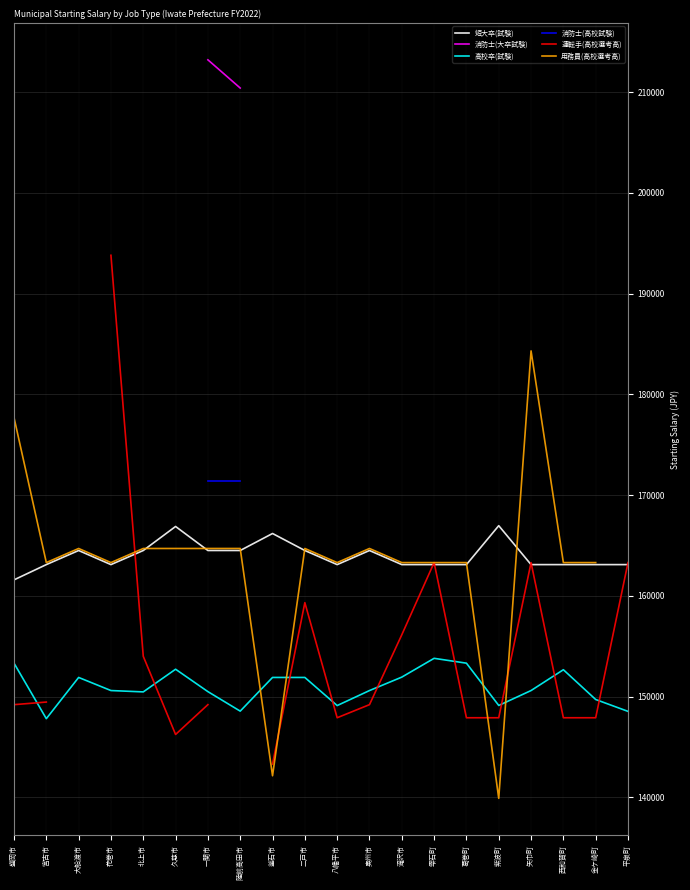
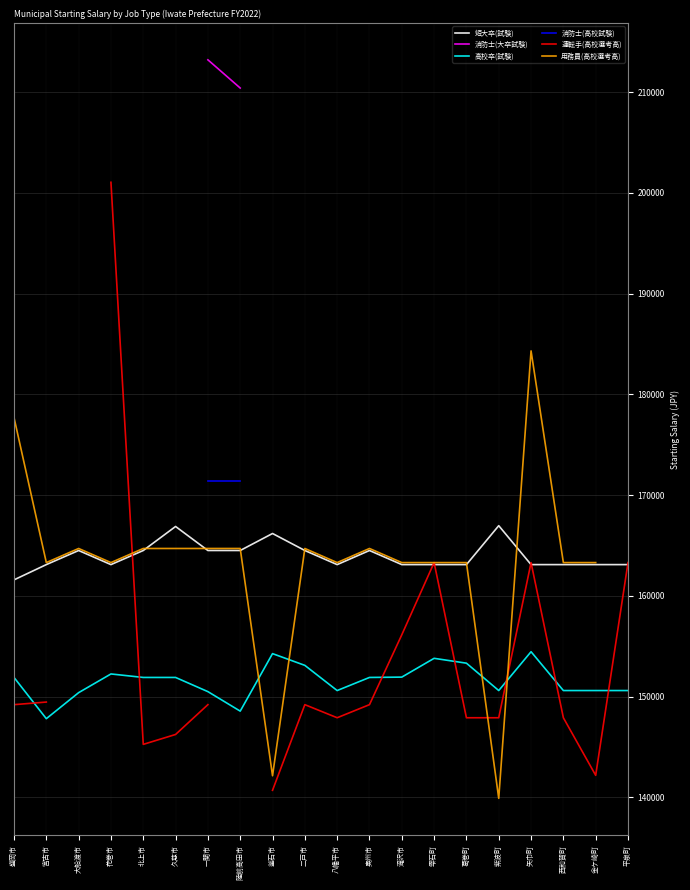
  {
    "短大卒(試験)": {
      "盛岡市": 161600,
      "久慈市": 166900,
      "釜石市": 166200,
      "紫波町": 167000
    },
    "消防士(大卒試験)": {
      "花巻市": 199000,
      "一関市": 213200,
      "陸前高田市": 210400
    },
    "高校卒(試験)": {
-     "盛岡市": 153300,
+     "盛岡市": 151900,
      "宮古市": 147800,
-     "大船渡市": 151900,
-     "花巻市": 150600,
-     "北上市": 150500,
-     "久慈市": 152700,
+     "大船渡市": 150400,
+     "花巻市": 152200,
+     "北上市": 151900,
+     "久慈市": 151900,
      "一関市": 150500,
      "陸前高田市": 148600,
-     "釜石市": 151900,
-     "二戸市": 151900,
-     "八幡平市": 149100,
-     "奥州市": 150600,
+     "釜石市": 154300,
+     "二戸市": 153100,
+     "八幡平市": 150600,
+     "奥州市": 151900,
      "滝沢市": 151900,
      "雫石町": 153800,
      "葛巻町": 153300,
-     "紫波町": 149100,
-     "矢巾町": 150600,
-     "西和賀町": 152700,
-     "金ケ崎町": 149700,
-     "平泉町": 148500
+     "紫波町": 150600,
+     "矢巾町": 154500,
+     "西和賀町": 150600,
+     "金ケ崎町": 150600,
+     "平泉町": 150600
    },
    "消防士(高校試験)": {
      "花巻市": 169900,
      "一関市": 171400,
      "陸前高田市": 171400
    },
    "運転手(高校選考高)": {
      "盛岡市": 149200,
      "宮古市": 149500,
-     "花巻市": 193800,
-     "北上市": 154000,
+     "花巻市": 201000,
+     "北上市": 145300,
      "久慈市": 146200,
      "一関市": 149200,
-     "釜石市": 143300,
-     "二戸市": 159300,
+     "釜石市": 140700,
+     "二戸市": 149200,
      "八幡平市": 147900,
      "奥州市": 149200,
      "滝沢市": 156100,
      "葛巻町": 147900,
      "紫波町": 147900,
      "西和賀町": 147900,
-     "金ケ崎町": 147900
+     "金ケ崎町": 142200
    },
    "用務員(高校選考高)": {
      "盛岡市": 177700,
      "久慈市": 164700,
      "釜石市": 142100,
      "紫波町": 139900,
      "矢巾町": 184300
    }
  }
